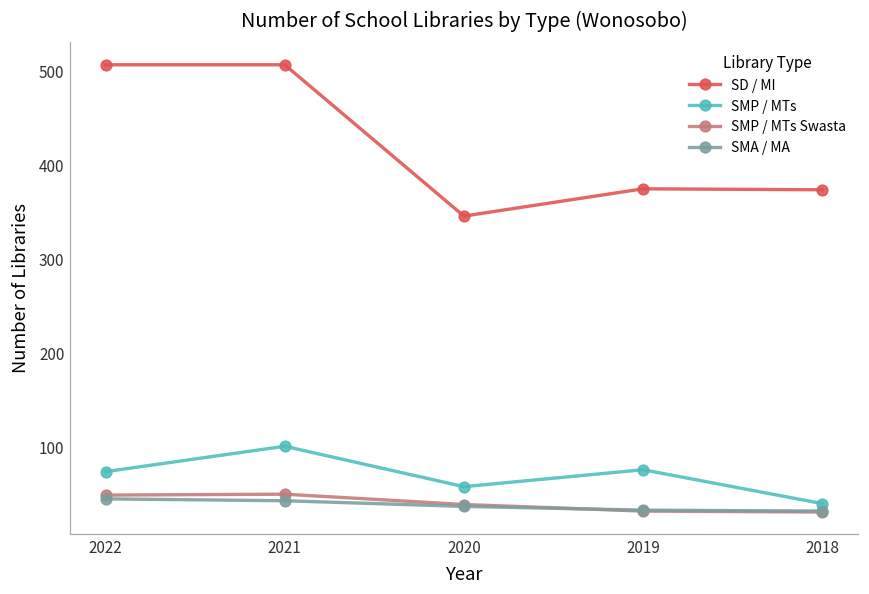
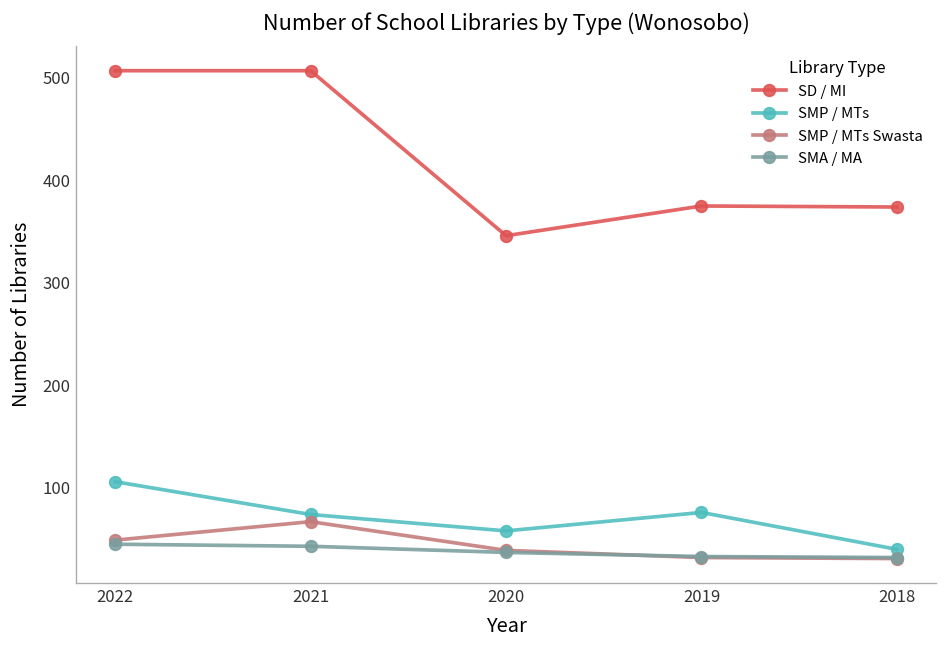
  {
    "SD / MI": {
      "2022": 510,
      "2021": 510,
      "2020": 350,
      "2019": 380,
      "2018": 370
    },
    "SMP / MTs": {
-     "2022": 70,
-     "2021": 100,
+     "2022": 110,
+     "2021": 70,
      "2020": 60,
      "2019": 80,
      "2018": 40
    },
    "SMP / MTs Swasta": {
      "2022": 50,
-     "2021": 50
+     "2021": 70
    },
    "SMA / MA": {
      "2022": 50,
      "2021": 40
    }
  }
